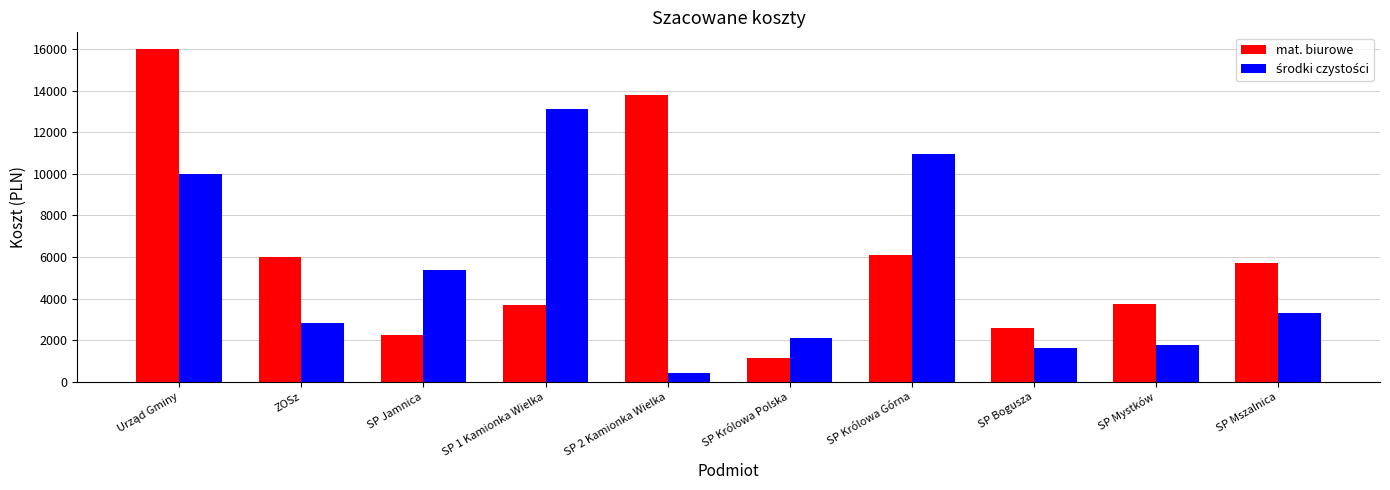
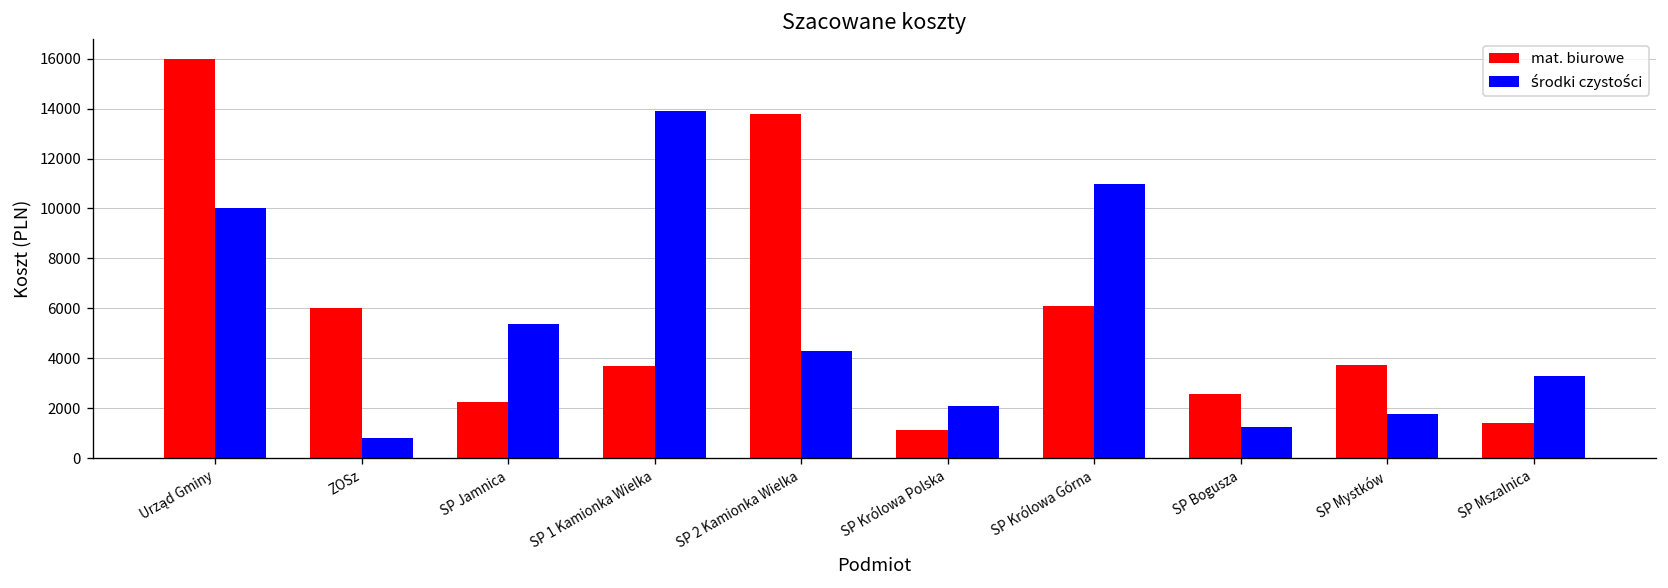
  {
    "mat. biurowe": {
      "Urząd Gminy": 16000,
      "ZOSz": 6000,
      "SP Jamnica": 2200,
      "SP 1 Kamionka Wielka": 3700,
      "SP 2 Kamionka Wielka": 13800,
      "SP Królowa Polska": 1100,
      "SP Królowa Górna": 6100,
      "SP Bogusza": 2600,
      "SP Mystków": 3700,
-     "SP Mszalnica": 5700
+     "SP Mszalnica": 1400
    },
    "środki czystości": {
      "Urząd Gminy": 10000,
-     "ZOSz": 2800,
+     "ZOSz": 800,
      "SP Jamnica": 5400,
-     "SP 1 Kamionka Wielka": 13100,
-     "SP 2 Kamionka Wielka": 400,
+     "SP 1 Kamionka Wielka": 13900,
+     "SP 2 Kamionka Wielka": 4300,
      "SP Królowa Polska": 2100,
      "SP Królowa Górna": 11000,
-     "SP Bogusza": 1600,
+     "SP Bogusza": 1200,
      "SP Mystków": 1800,
      "SP Mszalnica": 3300
    }
  }
